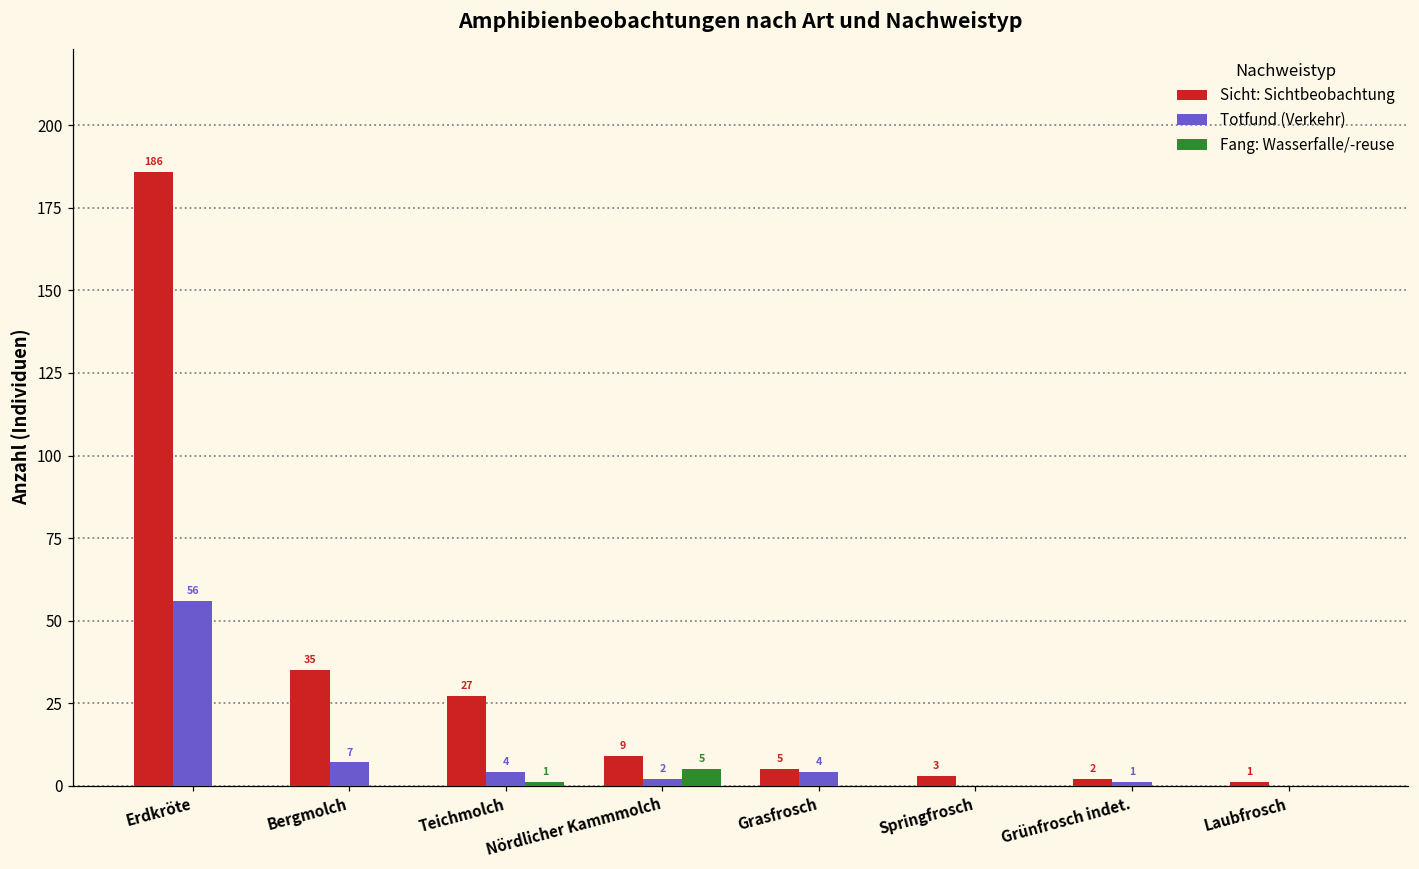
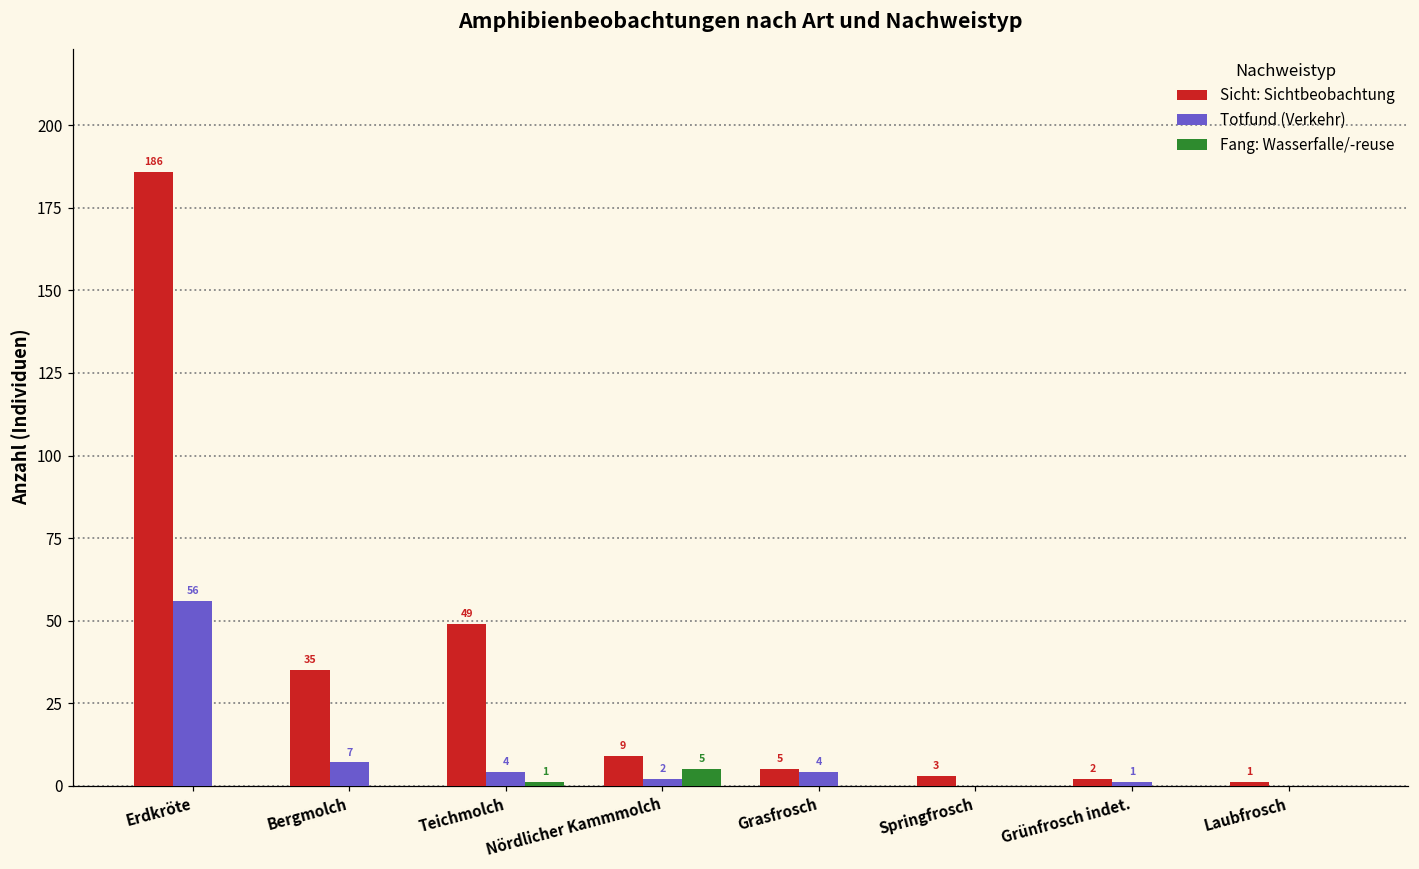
  {
    "Sicht: Sichtbeobachtung": {
      "Erdkröte": 186,
      "Bergmolch": 35,
-     "Teichmolch": 27,
+     "Teichmolch": 49,
      "Nördlicher Kammmolch": 9,
      "Grasfrosch": 5,
      "Springfrosch": 3,
      "Grünfrosch indet.": 2,
      "Laubfrosch": 1
    },
    "Totfund (Verkehr)": {
      "Erdkröte": 56,
      "Bergmolch": 7,
      "Teichmolch": 4,
      "Nördlicher Kammmolch": 2,
      "Grasfrosch": 4,
      "Grünfrosch indet.": 1
    },
    "Fang: Wasserfalle/-reuse": {
      "Teichmolch": 1,
      "Nördlicher Kammmolch": 5
    }
  }
